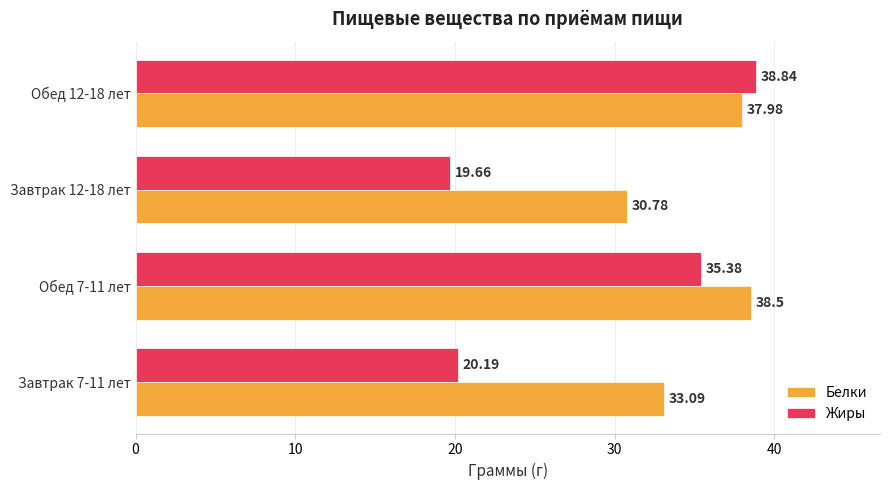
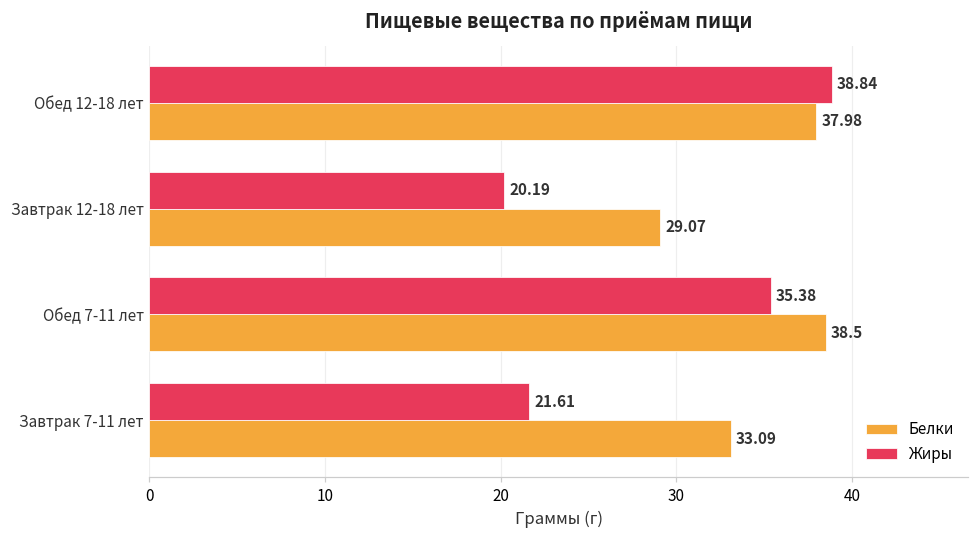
  {
    "Белки": {
      "Обед 12-18 лет": 37.98,
-     "Завтрак 12-18 лет": 30.78,
+     "Завтрак 12-18 лет": 29.07,
      "Обед 7-11 лет": 38.5,
      "Завтрак 7-11 лет": 33.09
    },
    "Жиры": {
      "Обед 12-18 лет": 38.84,
-     "Завтрак 12-18 лет": 19.66,
+     "Завтрак 12-18 лет": 20.19,
      "Обед 7-11 лет": 35.38,
-     "Завтрак 7-11 лет": 20.19
+     "Завтрак 7-11 лет": 21.61
    }
  }
